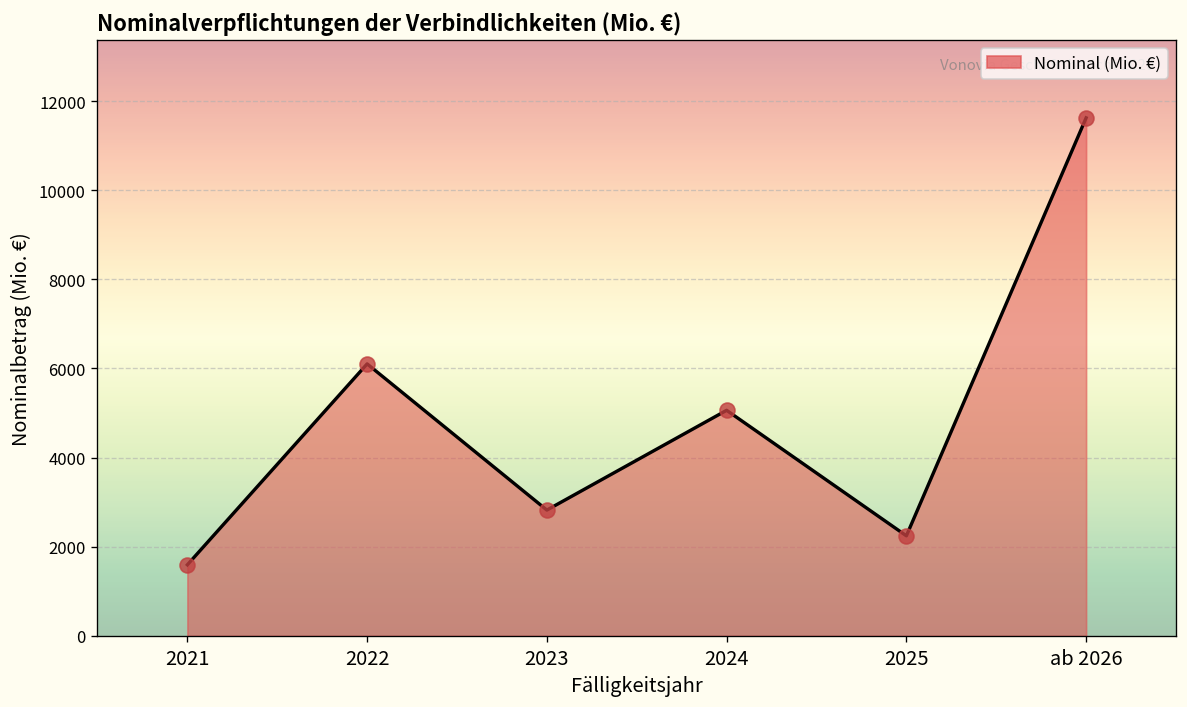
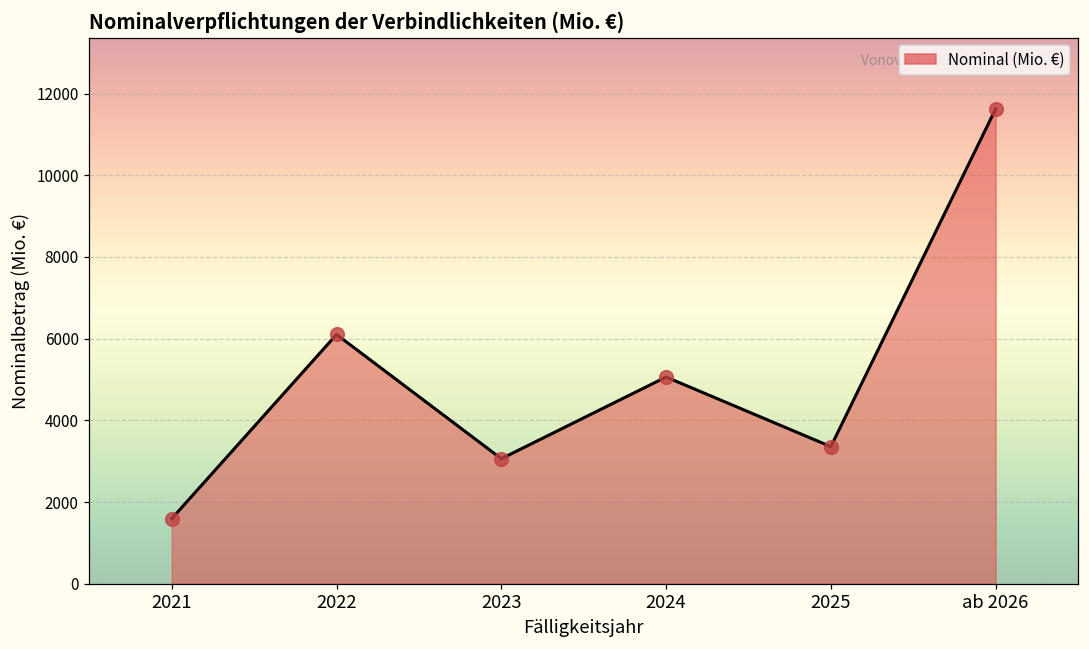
  {
    "2021": 1600,
    "2022": 6100,
-   "2023": 2800,
+   "2023": 3100,
    "2024": 5100,
-   "2025": 2200,
+   "2025": 3400,
    "ab 2026": 11600
  }
